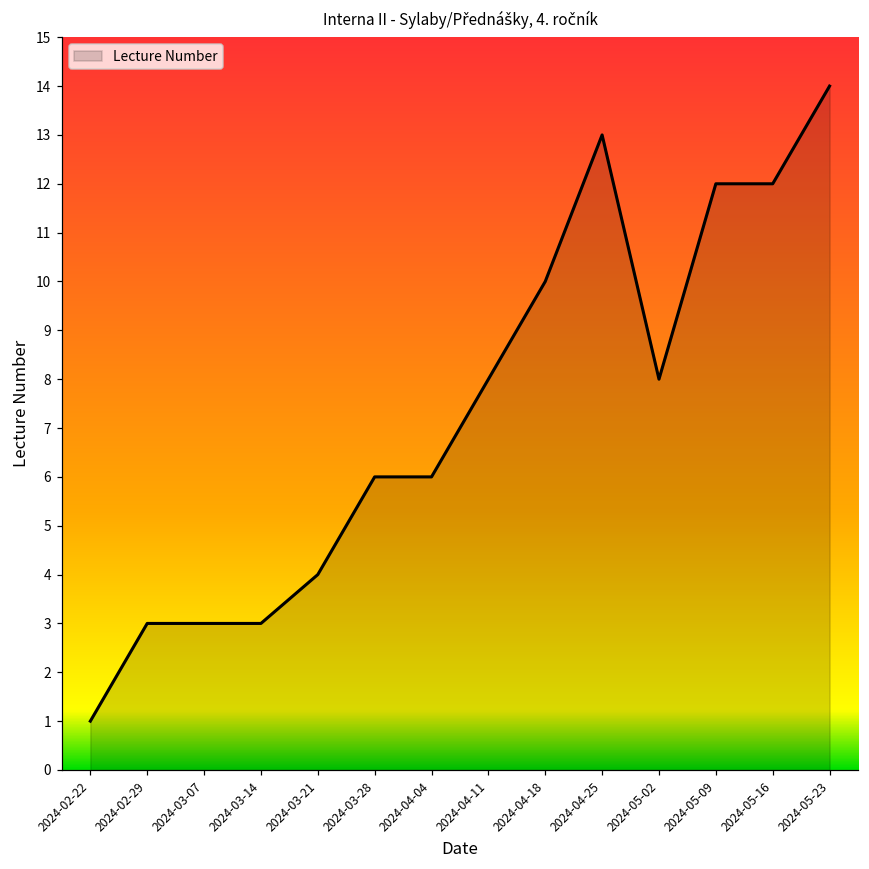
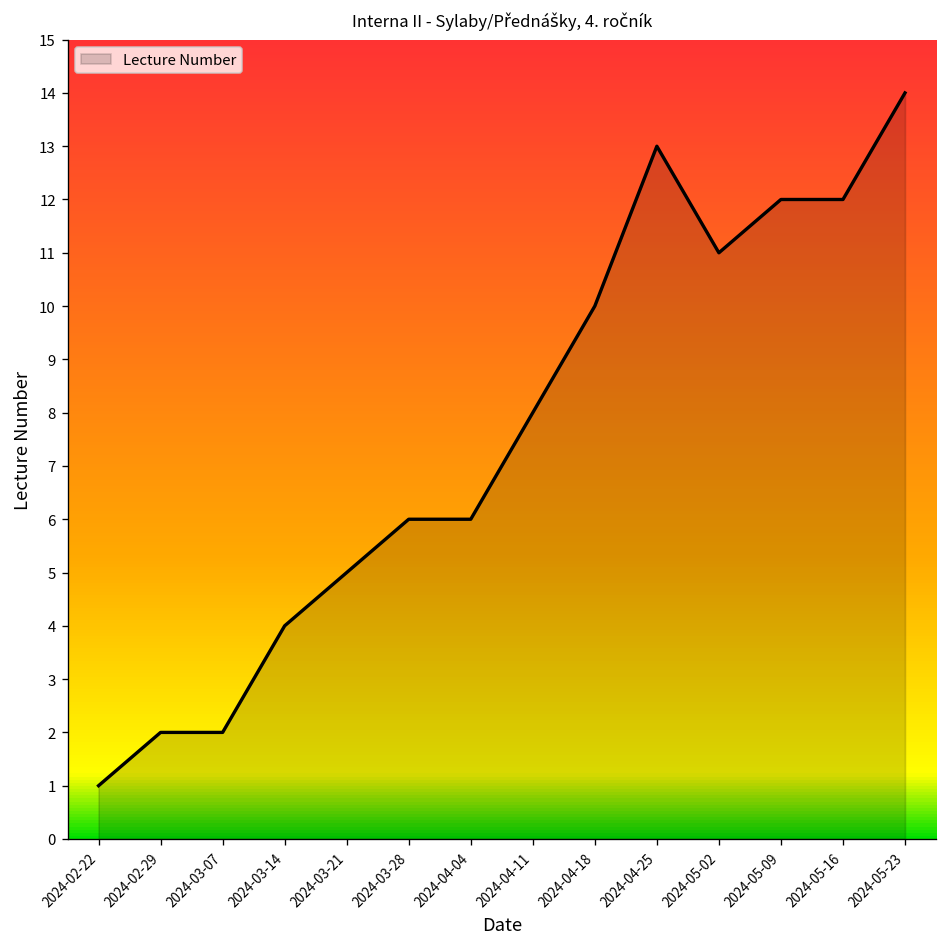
  {
    "2024-02-22": 1,
-   "2024-02-29": 3,
-   "2024-03-07": 3,
-   "2024-03-14": 3,
-   "2024-03-21": 4,
+   "2024-02-29": 2,
+   "2024-03-07": 2,
+   "2024-03-14": 4,
+   "2024-03-21": 5,
    "2024-03-28": 6,
    "2024-04-04": 6,
    "2024-04-11": 8,
    "2024-04-18": 10,
    "2024-04-25": 13,
-   "2024-05-02": 8,
+   "2024-05-02": 11,
    "2024-05-09": 12,
    "2024-05-16": 12,
    "2024-05-23": 14
  }
